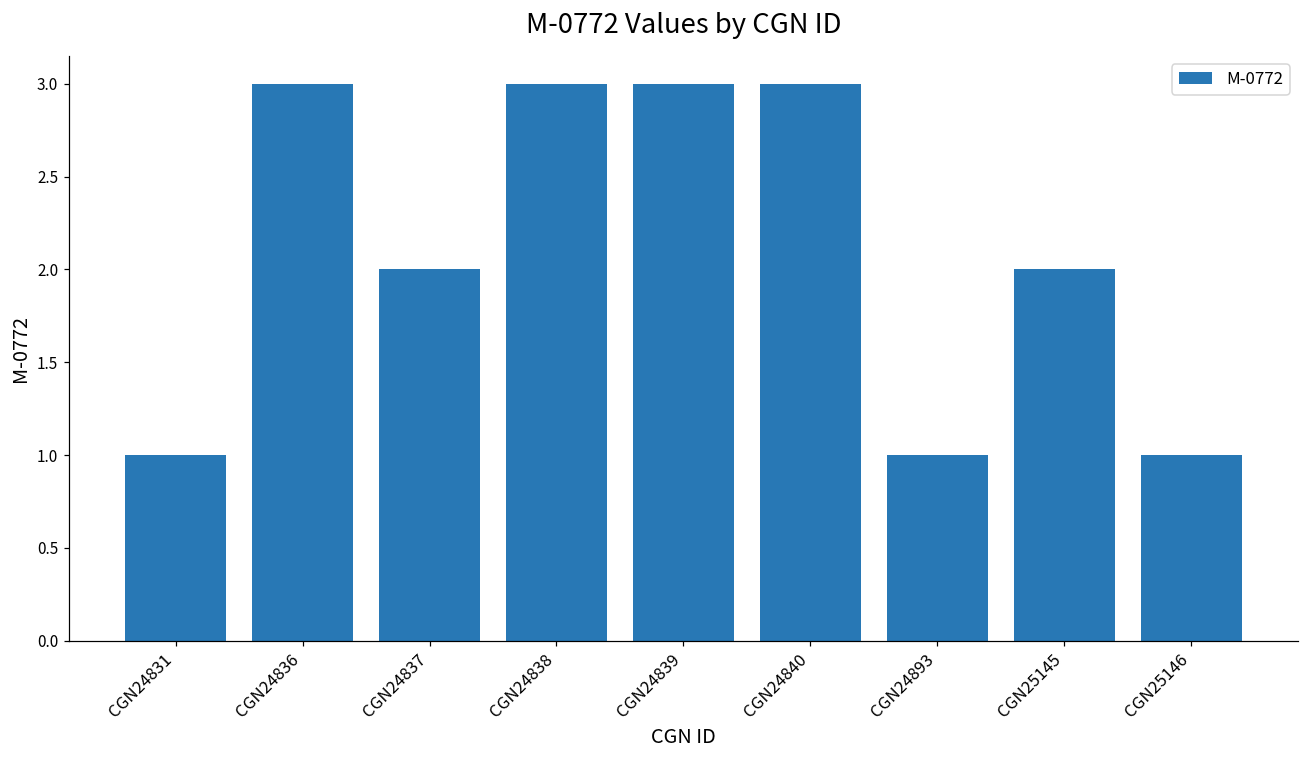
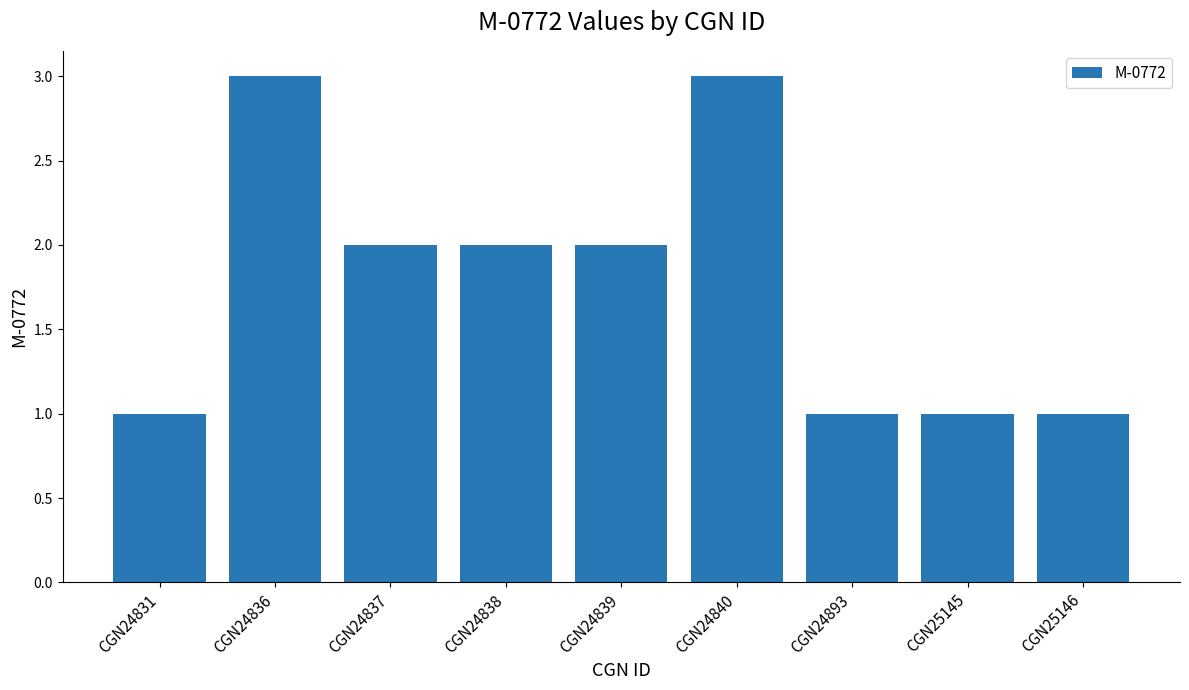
  {
    "CGN24831": 1,
    "CGN24836": 3,
    "CGN24837": 2,
-   "CGN24838": 3,
-   "CGN24839": 3,
+   "CGN24838": 2,
+   "CGN24839": 2,
    "CGN24840": 3,
    "CGN24893": 1,
-   "CGN25145": 2,
+   "CGN25145": 1,
    "CGN25146": 1
  }
